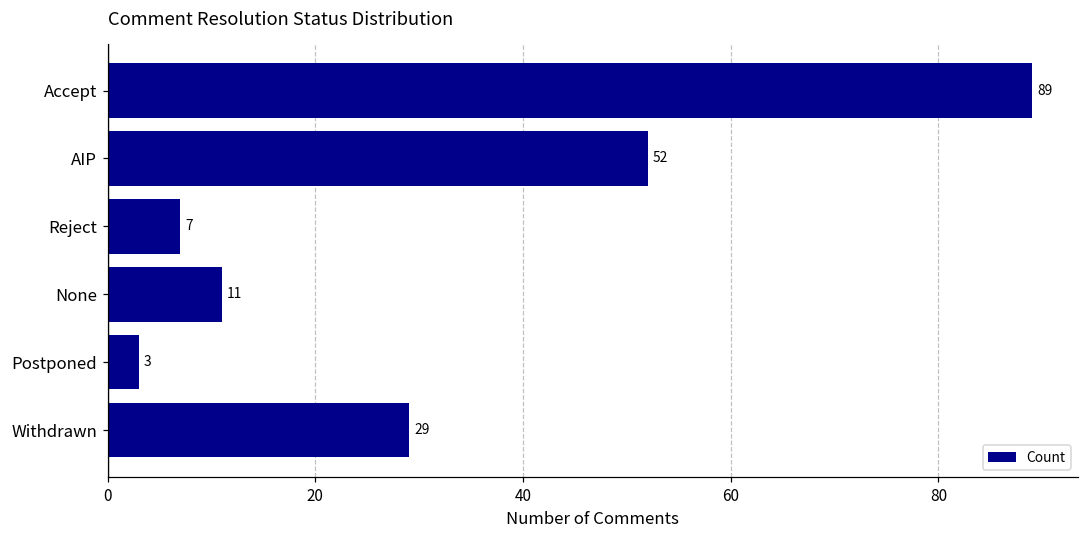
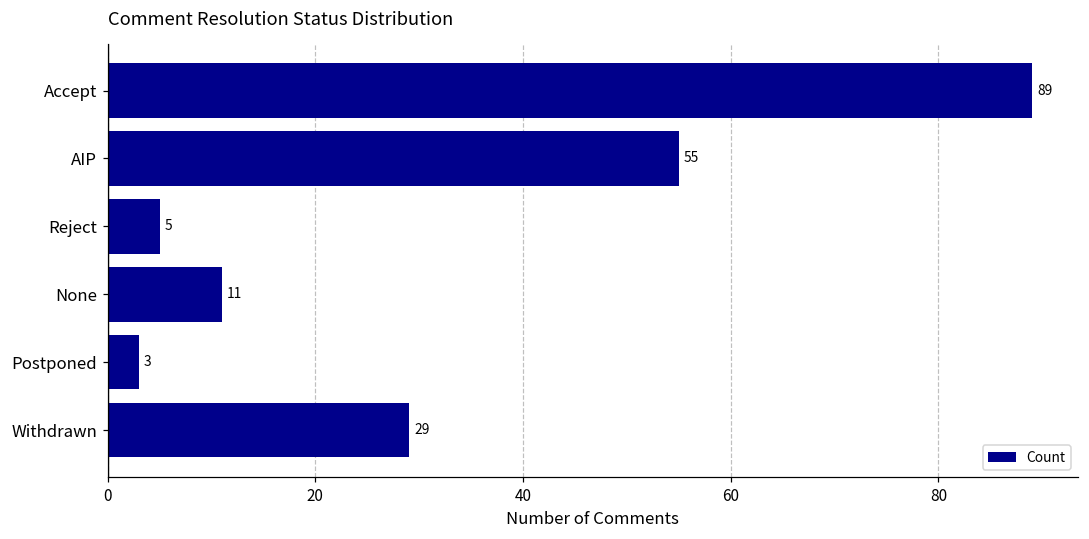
  {
    "Accept": 89,
-   "AIP": 52,
-   "Reject": 7,
+   "AIP": 55,
+   "Reject": 5,
    "None": 11,
    "Postponed": 3,
    "Withdrawn": 29
  }
